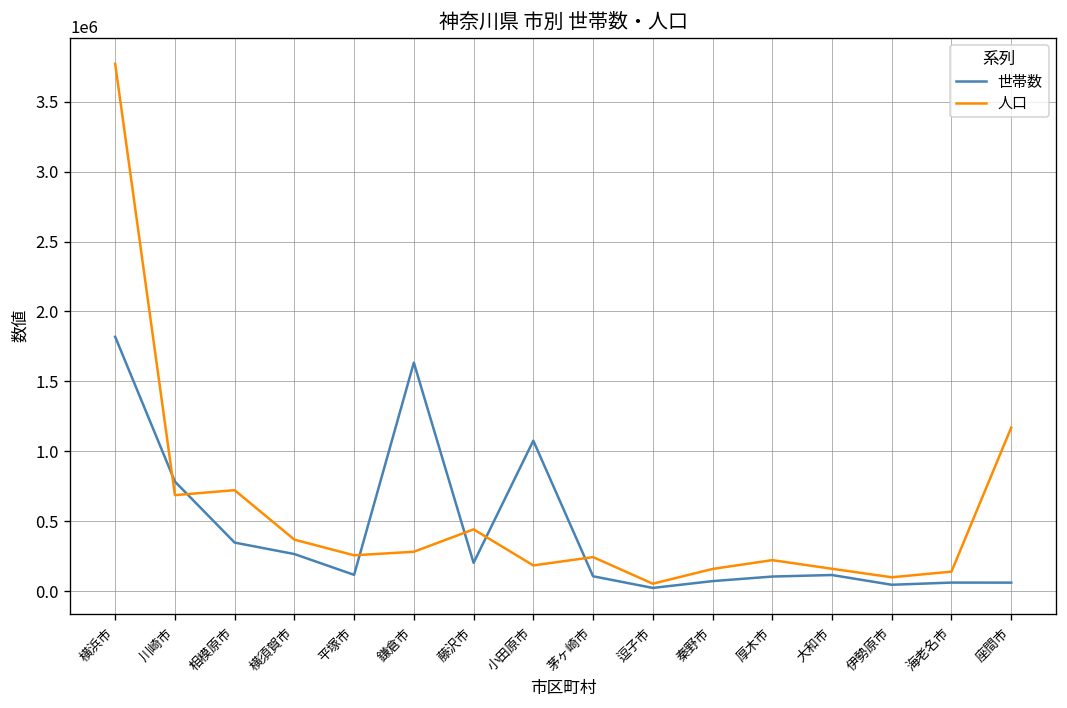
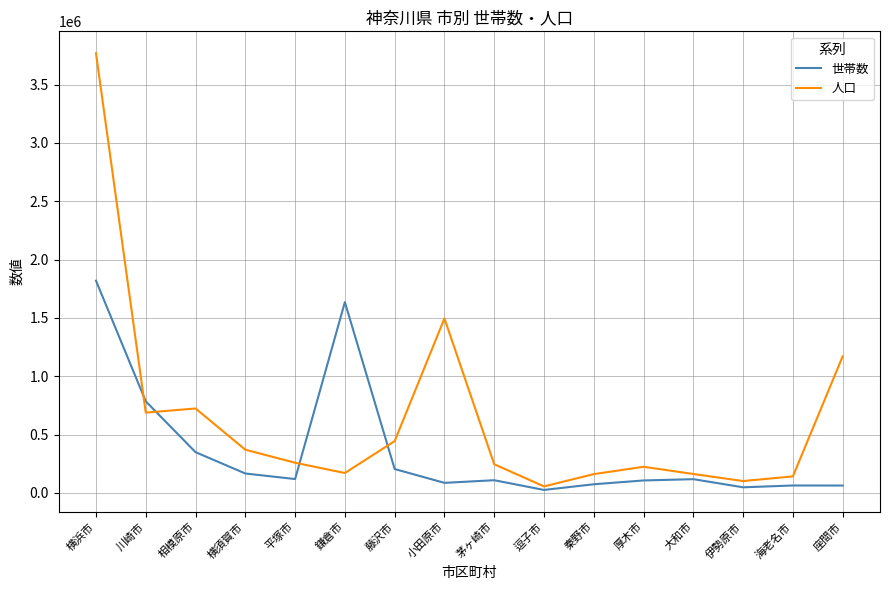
  {
    "世帯数": {
      "横浜市": 1820000,
      "川崎市": 780000,
      "相模原市": 350000,
-     "横須賀市": 270000,
+     "横須賀市": 170000,
      "平塚市": 120000,
      "鎌倉市": 1630000,
      "藤沢市": 200000,
-     "小田原市": 1080000,
+     "小田原市": 90000,
      "茅ヶ崎市": 110000,
      "逗子市": 30000,
      "秦野市": 70000,
      "厚木市": 110000,
      "大和市": 120000,
      "伊勢原市": 50000,
      "海老名市": 60000,
      "座間市": 60000
    },
    "人口": {
      "横浜市": 3770000,
      "川崎市": 690000,
      "相模原市": 720000,
      "横須賀市": 370000,
      "平塚市": 260000,
-     "鎌倉市": 280000,
+     "鎌倉市": 170000,
      "藤沢市": 440000,
-     "小田原市": 190000,
+     "小田原市": 1500000,
      "茅ヶ崎市": 250000,
      "逗子市": 60000,
      "秦野市": 160000,
      "厚木市": 220000,
      "大和市": 160000,
      "伊勢原市": 100000,
      "海老名市": 140000,
      "座間市": 1170000
    }
  }
